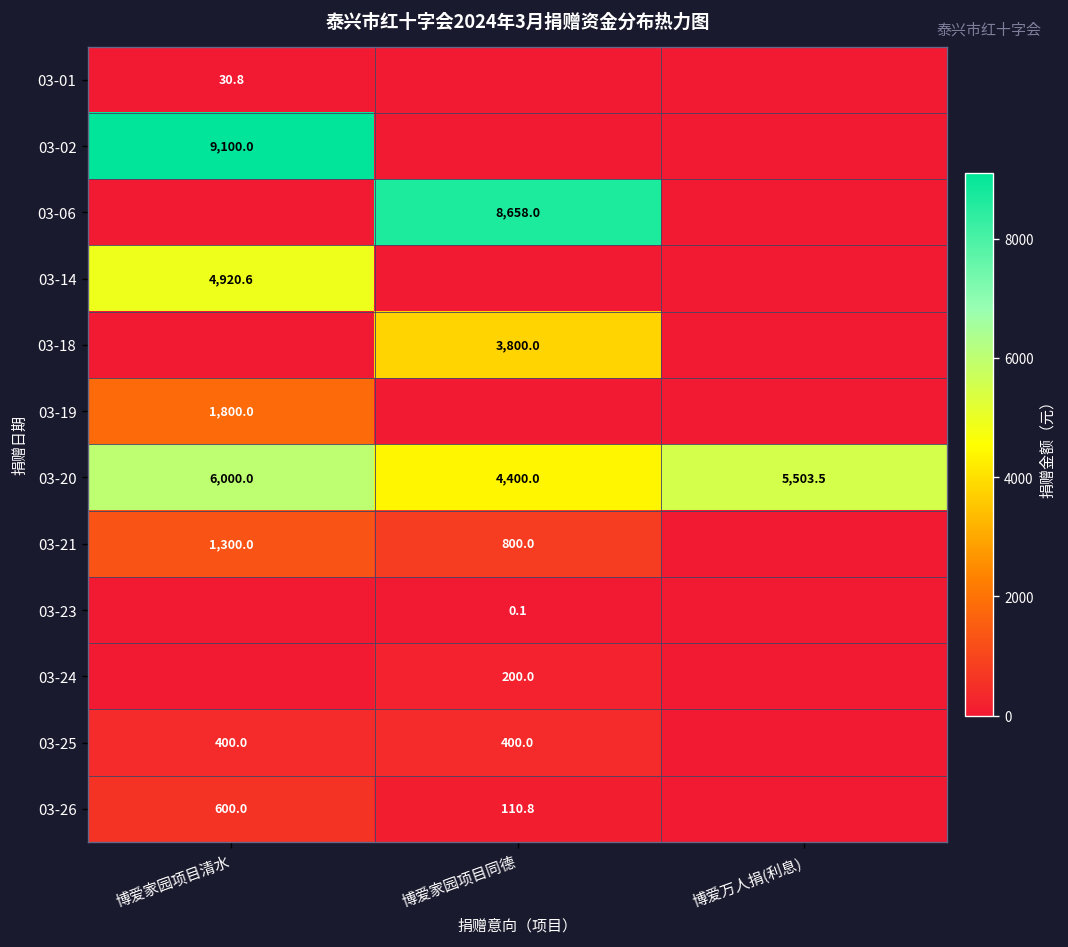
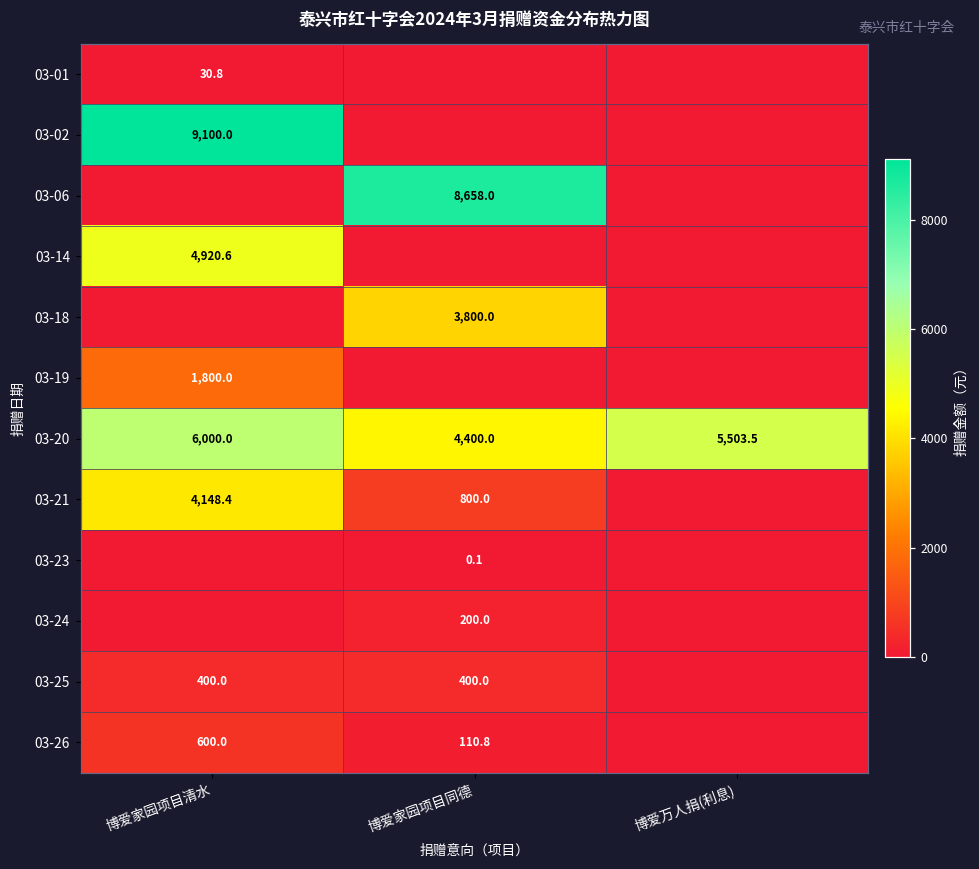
  {
    "03-01": {
      "博爱家园项目清水": "30.8"
    },
    "03-02": {
      "博爱家园项目清水": "9,100.0"
    },
    "03-06": {
      "博爱家园项目同德": "8,658.0"
    },
    "03-14": {
      "博爱家园项目清水": "4,920.6"
    },
    "03-18": {
      "博爱家园项目同德": "3,800.0"
    },
    "03-19": {
      "博爱家园项目清水": "1,800.0"
    },
    "03-20": {
      "博爱家园项目清水": "6,000.0",
      "博爱家园项目同德": "4,400.0",
      "博爱万人捐(利息)": "5,503.5"
    },
    "03-21": {
-     "博爱家园项目清水": "1,300.0",
+     "博爱家园项目清水": "4,148.4",
      "博爱家园项目同德": "800.0"
    },
    "03-23": {
      "博爱家园项目同德": "0.1"
    },
    "03-24": {
      "博爱家园项目同德": "200.0"
    },
    "03-25": {
      "博爱家园项目清水": "400.0",
      "博爱家园项目同德": "400.0"
    },
    "03-26": {
      "博爱家园项目清水": "600.0",
      "博爱家园项目同德": "110.8"
    }
  }
